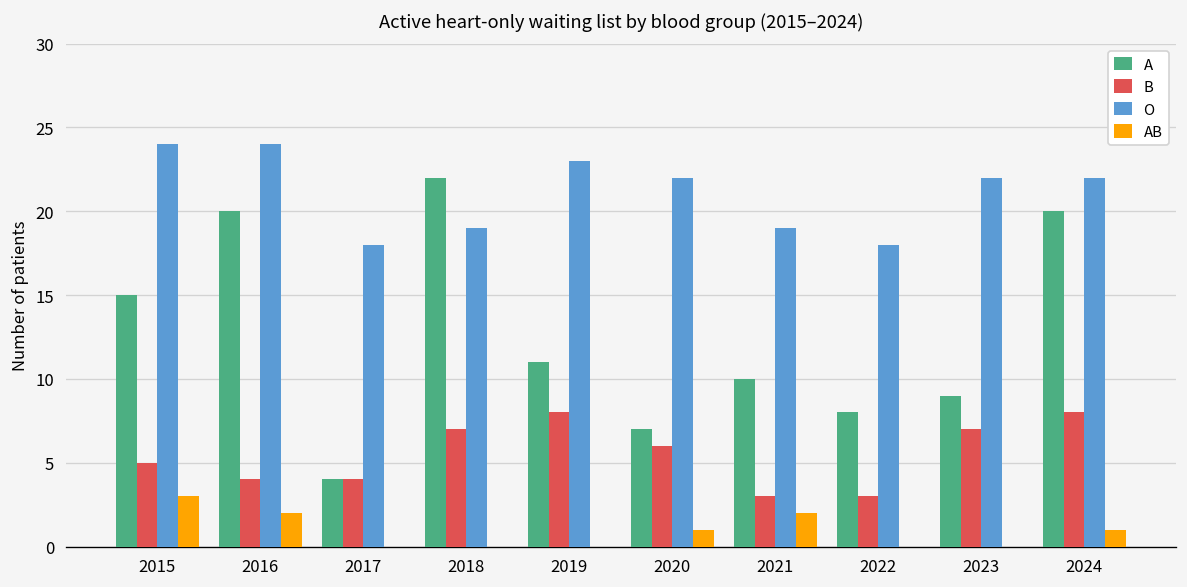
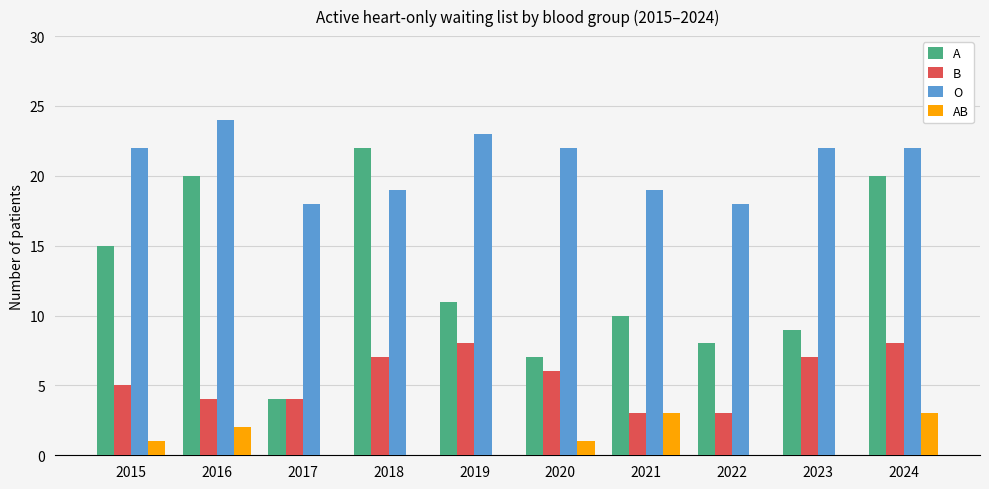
  {
    "A": {
      "2015": 15,
      "2016": 20,
      "2017": 4,
      "2018": 22,
      "2019": 11,
      "2020": 7,
      "2021": 10,
      "2022": 8,
      "2023": 9,
      "2024": 20
    },
    "B": {
      "2015": 5,
      "2016": 4,
      "2017": 4,
      "2018": 7,
      "2019": 8,
      "2020": 6,
      "2021": 3,
      "2022": 3,
      "2023": 7,
      "2024": 8
    },
    "O": {
-     "2015": 24,
+     "2015": 22,
      "2016": 24,
      "2017": 18,
      "2018": 19,
      "2019": 23,
      "2020": 22,
      "2021": 19,
      "2022": 18,
      "2023": 22,
      "2024": 22
    },
    "AB": {
-     "2015": 3,
+     "2015": 1,
      "2016": 2,
      "2017": 0,
      "2018": 0,
      "2019": 0,
      "2020": 1,
-     "2021": 2,
+     "2021": 3,
      "2022": 0,
      "2023": 0,
-     "2024": 1
+     "2024": 3
    }
  }
